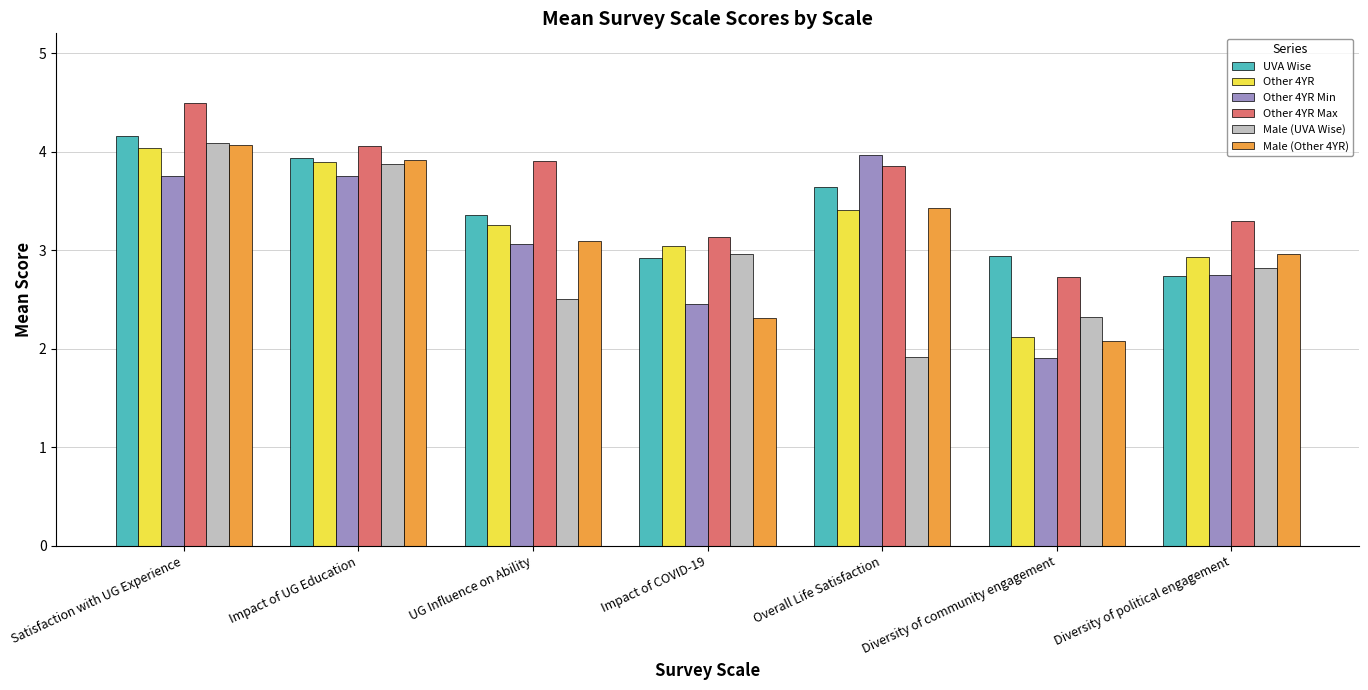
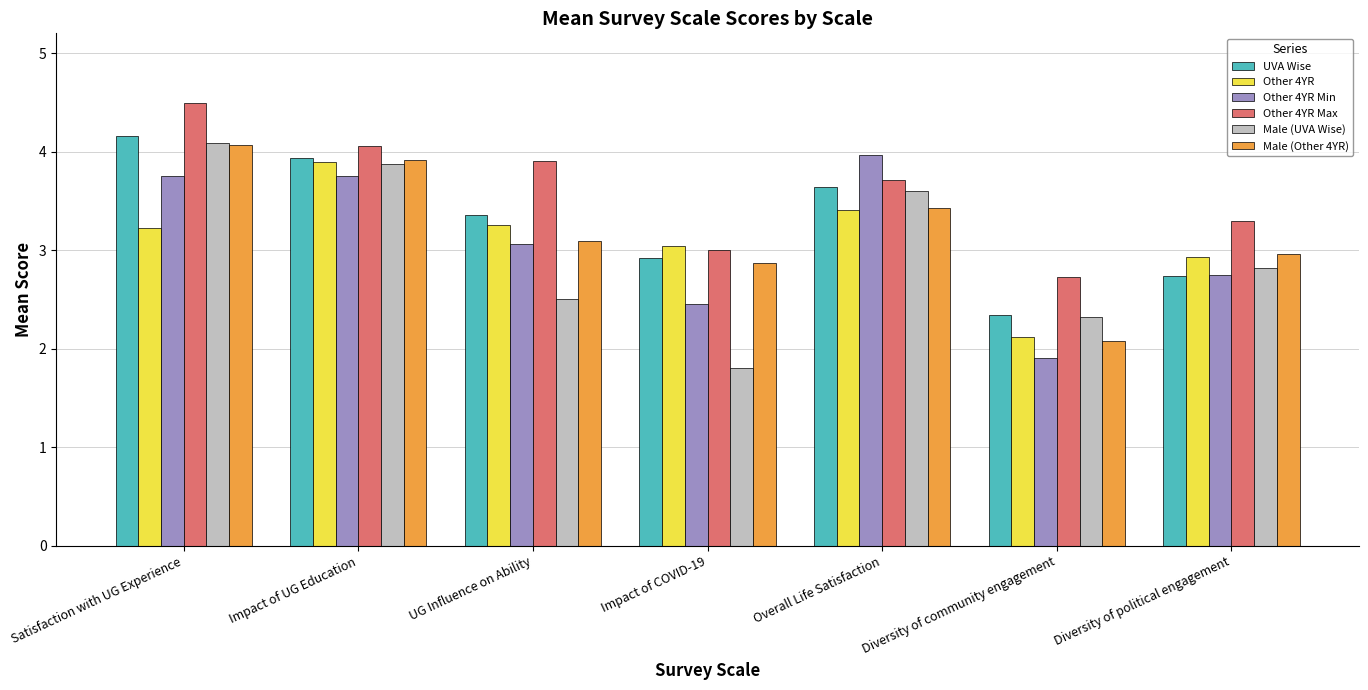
  {
    "UVA Wise": {
      "Satisfaction with UG Experience": 4.2,
      "Impact of UG Education": 3.9,
      "UG Influence on Ability": 3.4,
      "Impact of COVID-19": 2.9,
      "Overall Life Satisfaction": 3.6,
-     "Diversity of community engagement": 2.9,
+     "Diversity of community engagement": 2.3,
      "Diversity of political engagement": 2.7
    },
    "Other 4YR": {
-     "Satisfaction with UG Experience": 4.0,
+     "Satisfaction with UG Experience": 3.2,
      "Impact of UG Education": 3.9,
      "UG Influence on Ability": 3.3,
      "Impact of COVID-19": 3.0,
      "Overall Life Satisfaction": 3.4,
      "Diversity of community engagement": 2.1,
      "Diversity of political engagement": 2.9
    },
    "Other 4YR Min": {
      "Satisfaction with UG Experience": 3.7,
      "Impact of UG Education": 3.8,
      "UG Influence on Ability": 3.1,
      "Impact of COVID-19": 2.5,
      "Overall Life Satisfaction": 4.0,
      "Diversity of community engagement": 1.9,
      "Diversity of political engagement": 2.7
    },
    "Other 4YR Max": {
      "Satisfaction with UG Experience": 4.5,
      "Impact of UG Education": 4.1,
      "UG Influence on Ability": 3.9,
-     "Impact of COVID-19": 3.1,
-     "Overall Life Satisfaction": 3.8,
+     "Impact of COVID-19": 3.0,
+     "Overall Life Satisfaction": 3.7,
      "Diversity of community engagement": 2.7,
      "Diversity of political engagement": 3.3
    },
    "Male (UVA Wise)": {
      "Satisfaction with UG Experience": 4.1,
      "Impact of UG Education": 3.9,
      "UG Influence on Ability": 2.5,
-     "Impact of COVID-19": 3.0,
-     "Overall Life Satisfaction": 1.9,
+     "Impact of COVID-19": 1.8,
+     "Overall Life Satisfaction": 3.6,
      "Diversity of community engagement": 2.3,
      "Diversity of political engagement": 2.8
    },
    "Male (Other 4YR)": {
      "Satisfaction with UG Experience": 4.1,
      "Impact of UG Education": 3.9,
      "UG Influence on Ability": 3.1,
-     "Impact of COVID-19": 2.3,
+     "Impact of COVID-19": 2.9,
      "Overall Life Satisfaction": 3.4,
      "Diversity of community engagement": 2.1,
      "Diversity of political engagement": 3.0
    }
  }
